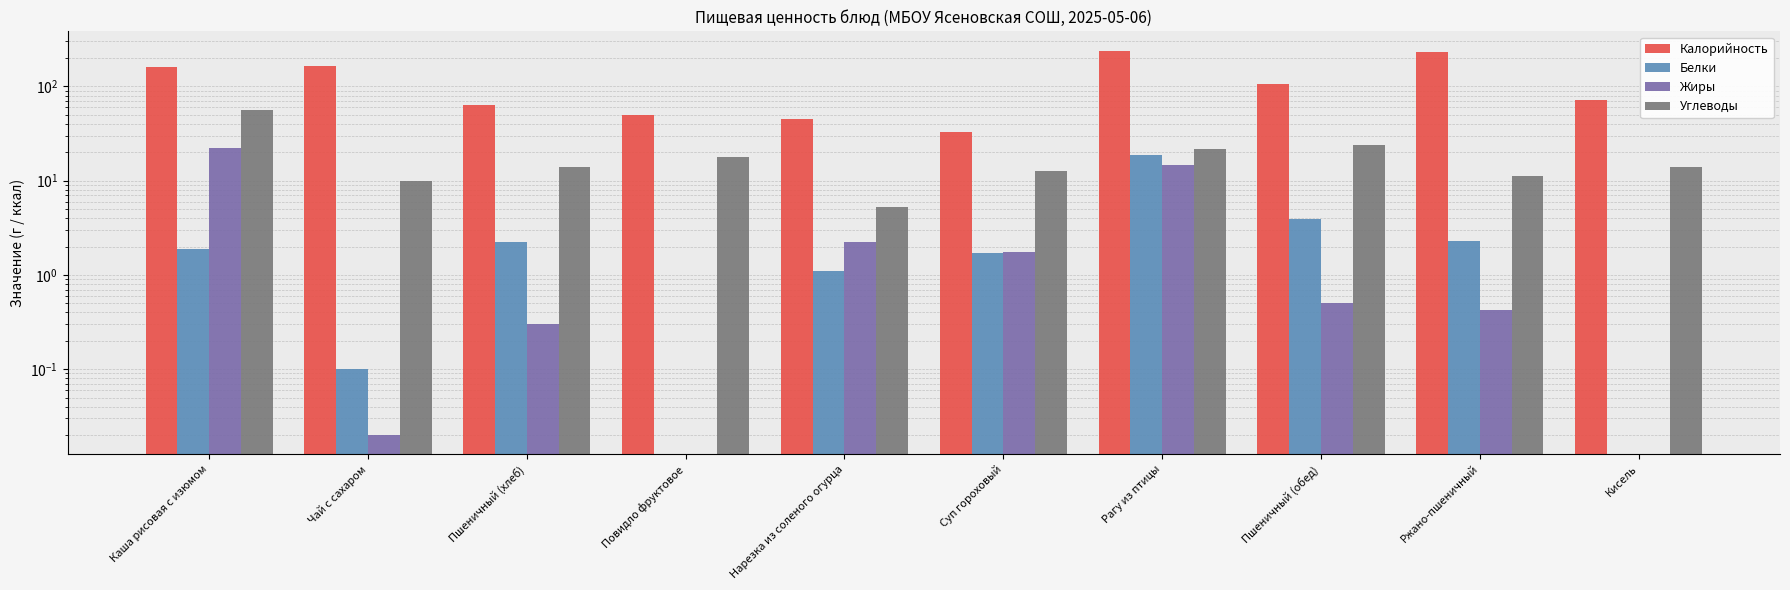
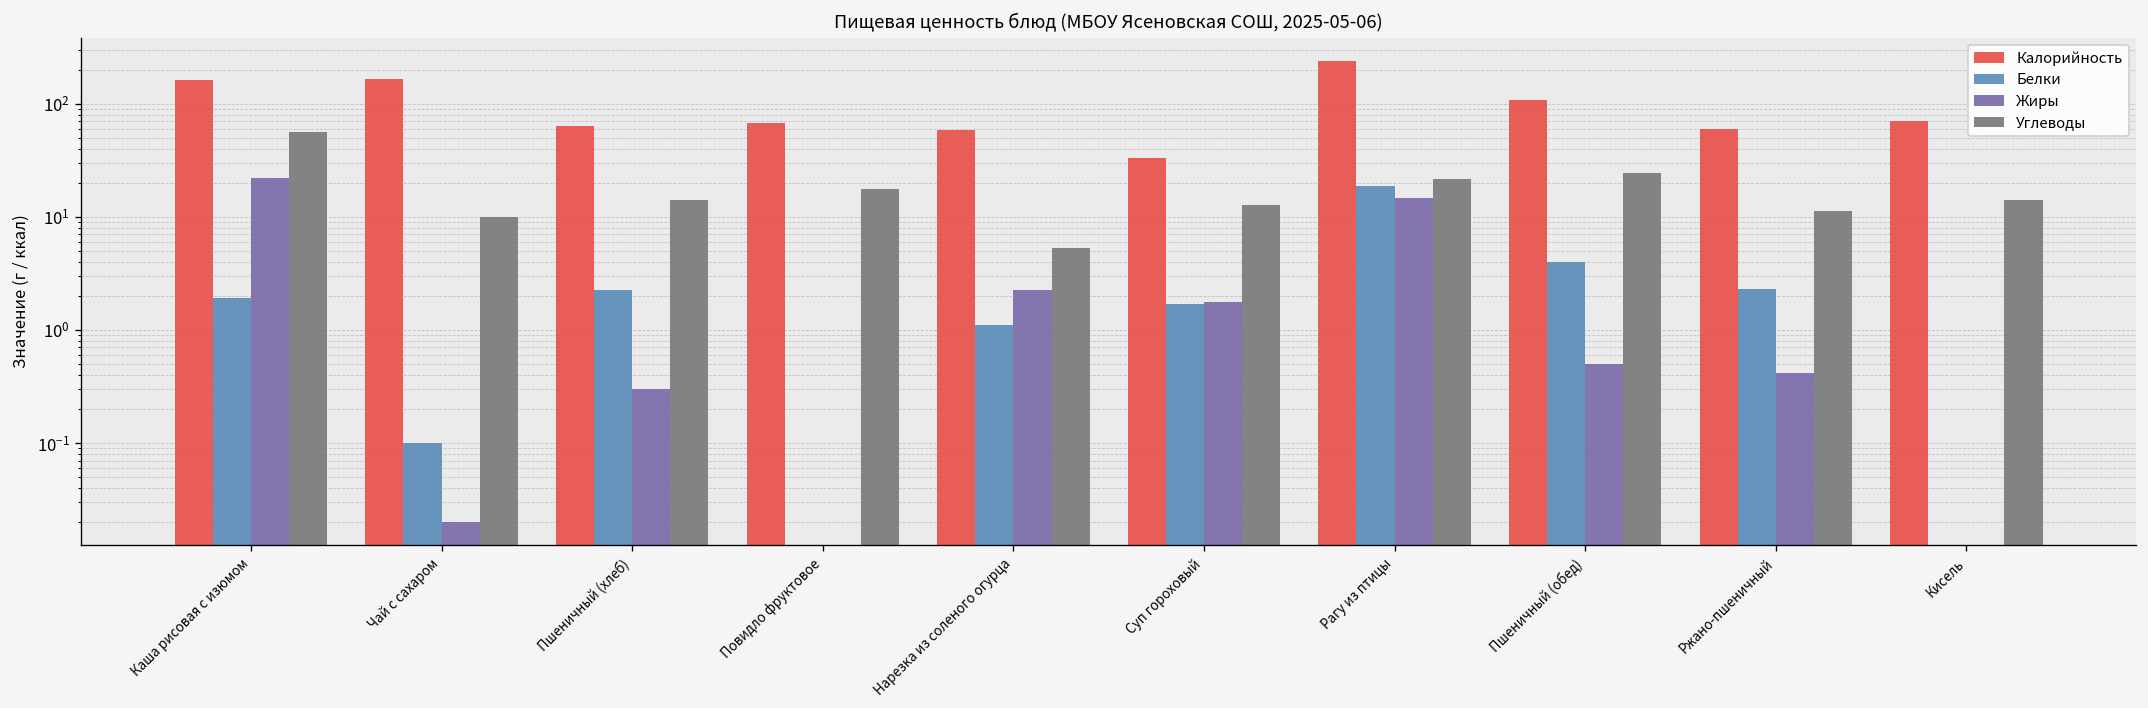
  {
    "Калорийность": {
      "Каша рисовая с изюмом": 160,
      "Чай с сахаром": 160,
      "Пшеничный (хлеб)": 60,
-     "Повидло фруктовое": 50,
-     "Нарезка из соленого огурца": 50,
+     "Повидло фруктовое": 70,
+     "Нарезка из соленого огурца": 60,
      "Суп гороховый": 33,
      "Рагу из птицы": 240,
      "Пшеничный (обед)": 110,
-     "Ржано-пшеничный": 230,
+     "Ржано-пшеничный": 60,
      "Кисель": 70
    }
  }
